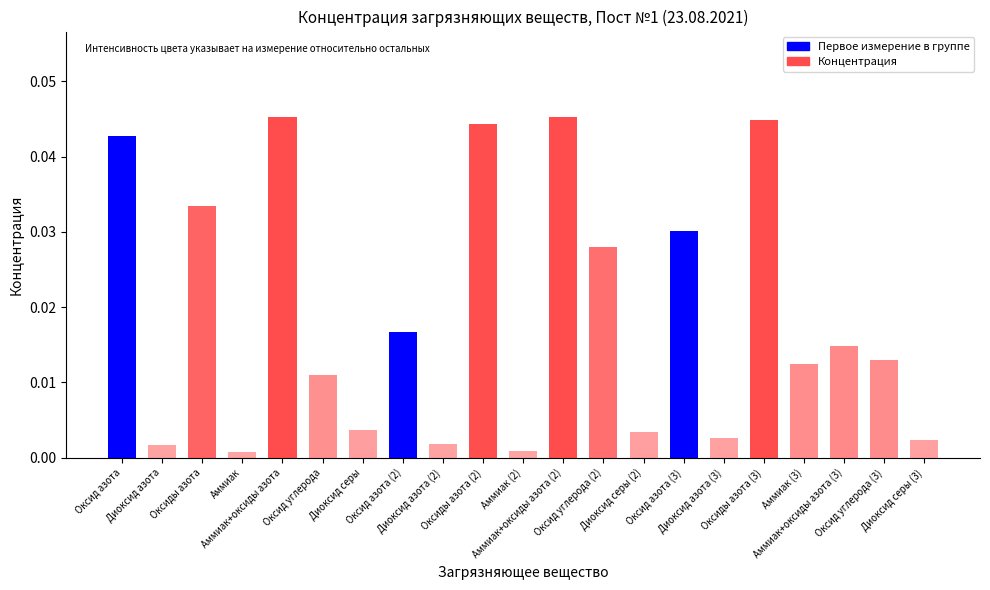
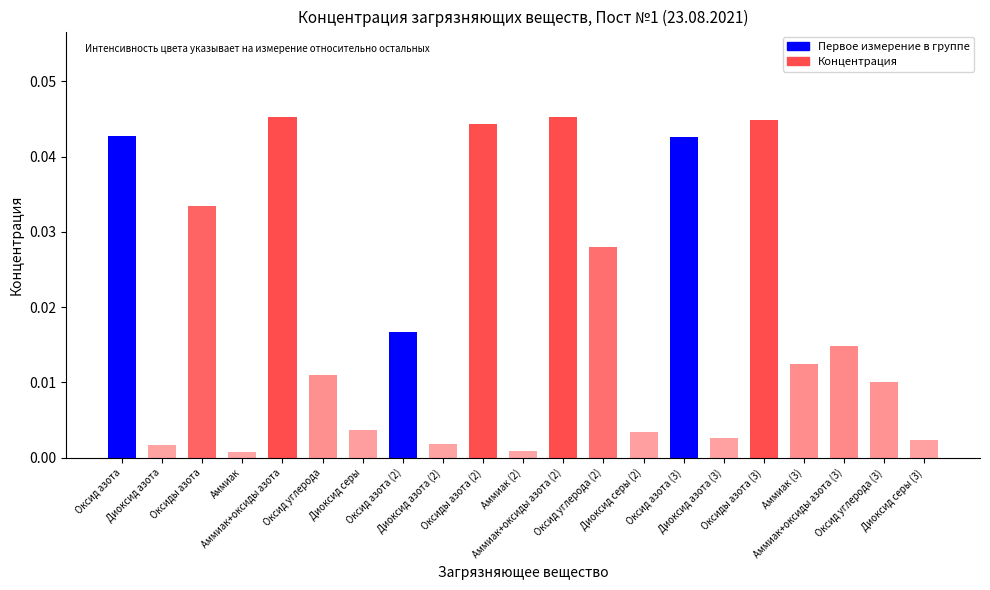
  {
    "Оксид азота": 0.043,
    "Диоксид азота": 0.002,
    "Оксиды азота": 0.033,
    "Аммиак": 0.001,
    "Аммиак+оксиды азота": 0.045,
    "Оксид углерода": 0.011,
    "Диоксид серы": 0.004,
    "Оксид азота (2)": 0.017,
    "Диоксид азота (2)": 0.002,
    "Оксиды азота (2)": 0.044,
    "Аммиак (2)": 0.001,
    "Аммиак+оксиды азота (2)": 0.045,
    "Оксид углерода (2)": 0.028,
    "Диоксид серы (2)": 0.003,
-   "Оксид азота (3)": 0.030,
+   "Оксид азота (3)": 0.043,
    "Диоксид азота (3)": 0.003,
    "Оксиды азота (3)": 0.045,
    "Аммиак (3)": 0.012,
    "Аммиак+оксиды азота (3)": 0.015,
-   "Оксид углерода (3)": 0.013,
+   "Оксид углерода (3)": 0.010,
    "Диоксид серы (3)": 0.002
  }
